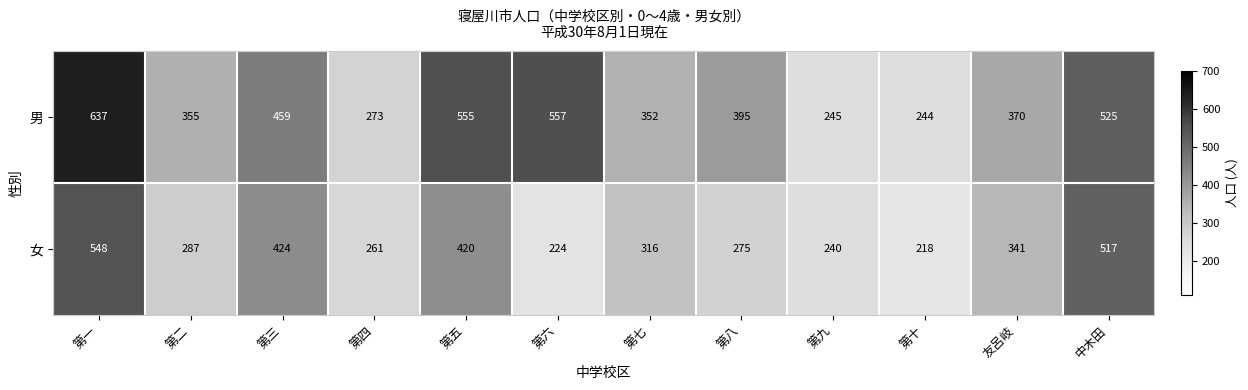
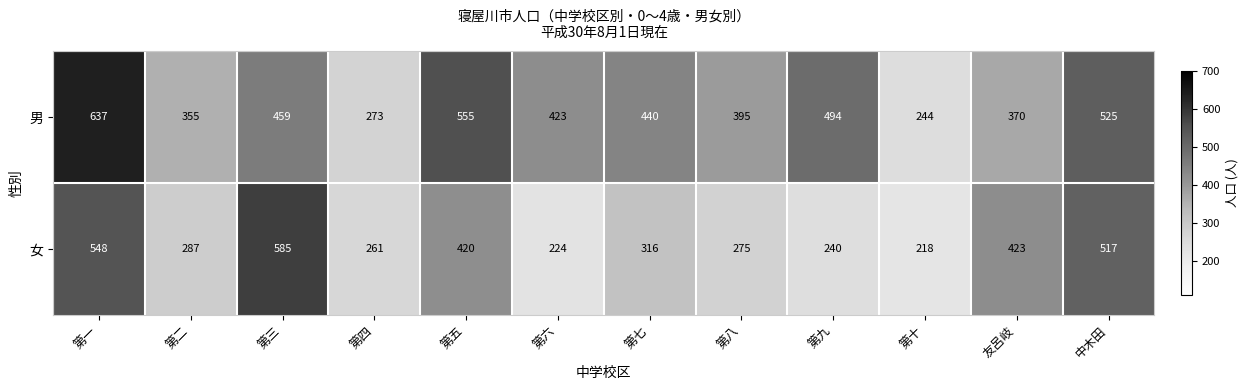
  {
    "男": {
      "第一": 637,
      "第二": 355,
      "第三": 459,
      "第四": 273,
      "第五": 555,
-     "第六": 557,
-     "第七": 352,
+     "第六": 423,
+     "第七": 440,
      "第八": 395,
-     "第九": 245,
+     "第九": 494,
      "第十": 244,
      "友呂岐": 370,
      "中木田": 525
    },
    "女": {
      "第一": 548,
      "第二": 287,
-     "第三": 424,
+     "第三": 585,
      "第四": 261,
      "第五": 420,
      "第六": 224,
      "第七": 316,
      "第八": 275,
      "第九": 240,
      "第十": 218,
-     "友呂岐": 341,
+     "友呂岐": 423,
      "中木田": 517
    }
  }
